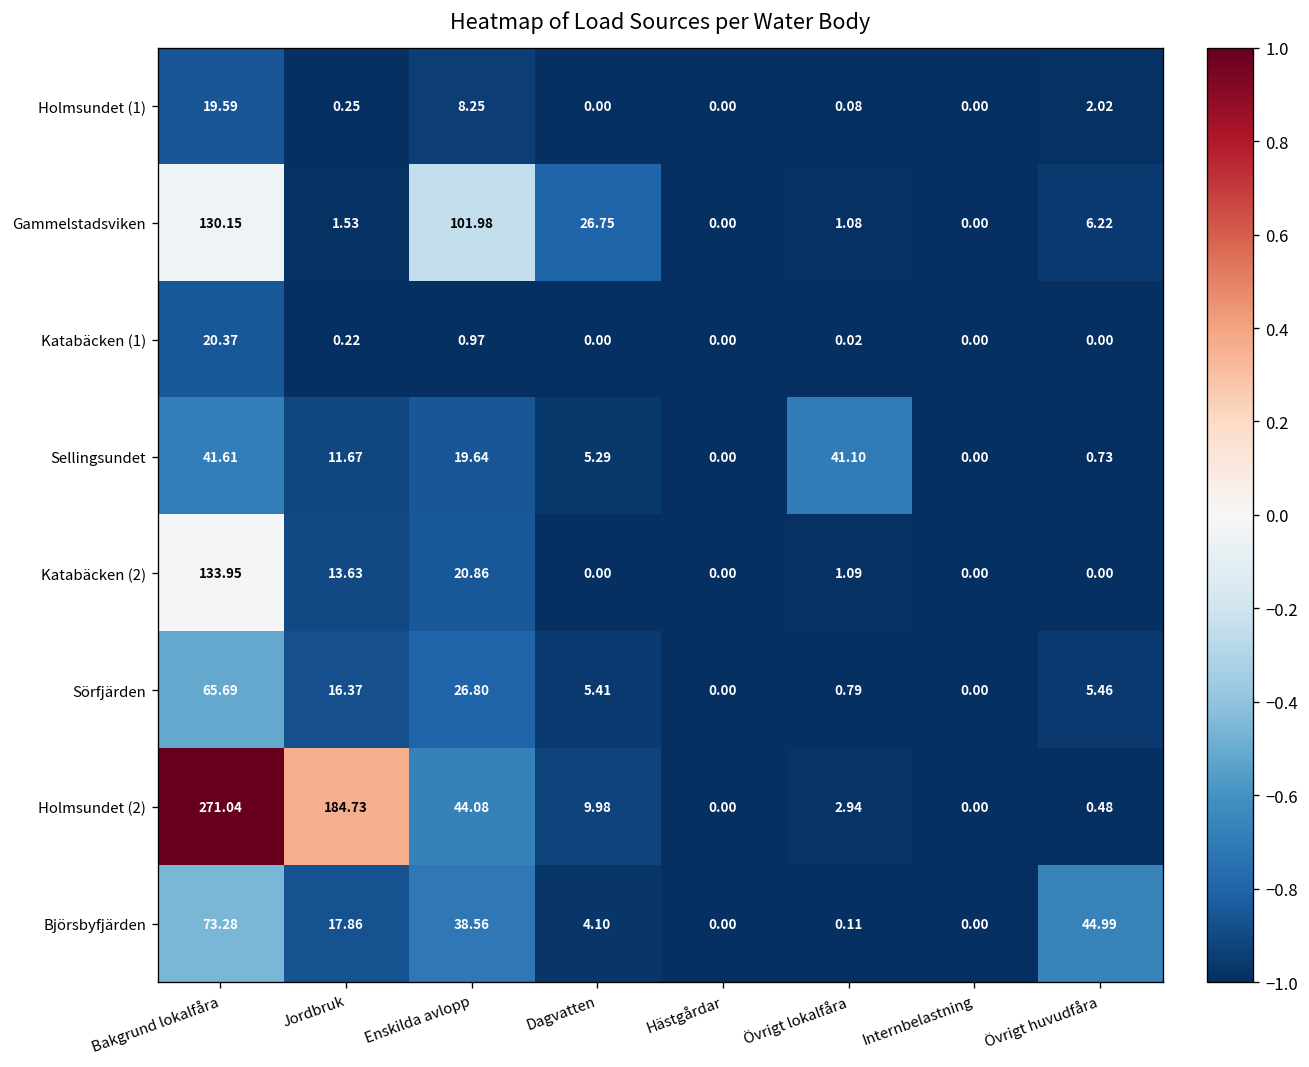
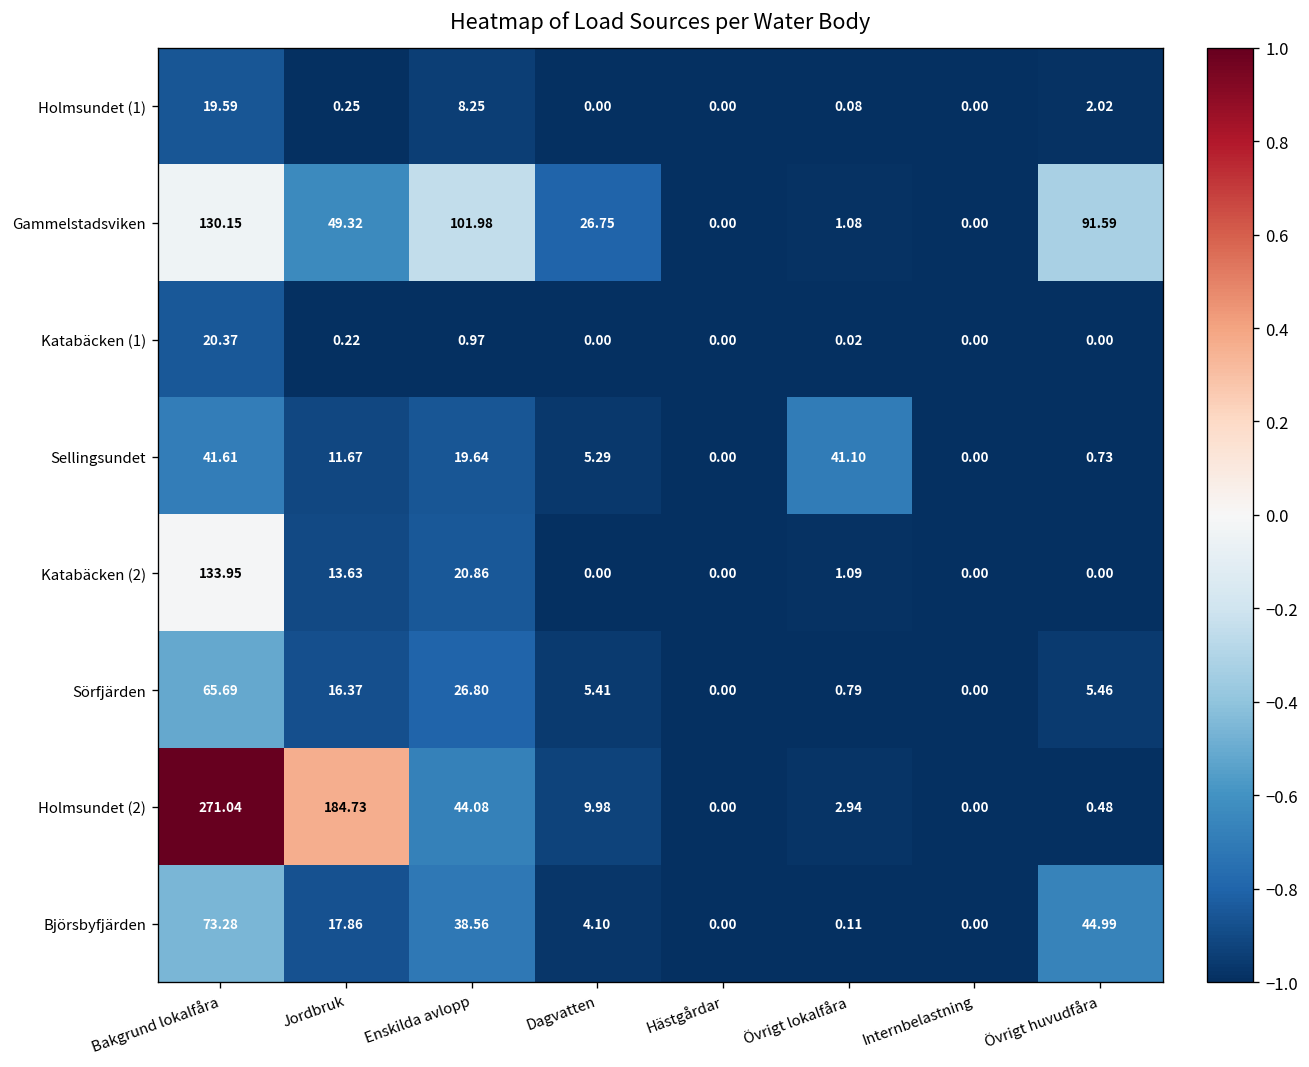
  {
    "Holmsundet (1)": {
      "Bakgrund lokalfåra": 19.59,
      "Jordbruk": 0.25,
      "Enskilda avlopp": 8.25,
      "Dagvatten": 0.00,
      "Hästgårdar": 0.00,
      "Övrigt lokalfåra": 0.08,
      "Internbelastning": 0.00,
      "Övrigt huvudfåra": 2.02
    },
    "Gammelstadsviken": {
      "Bakgrund lokalfåra": 130.15,
-     "Jordbruk": 1.53,
+     "Jordbruk": 49.32,
      "Enskilda avlopp": 101.98,
      "Dagvatten": 26.75,
      "Hästgårdar": 0.00,
      "Övrigt lokalfåra": 1.08,
      "Internbelastning": 0.00,
-     "Övrigt huvudfåra": 6.22
+     "Övrigt huvudfåra": 91.59
    },
    "Katabäcken (1)": {
      "Bakgrund lokalfåra": 20.37,
      "Jordbruk": 0.22,
      "Enskilda avlopp": 0.97,
      "Dagvatten": 0.00,
      "Hästgårdar": 0.00,
      "Övrigt lokalfåra": 0.02,
      "Internbelastning": 0.00,
      "Övrigt huvudfåra": 0.00
    },
    "Sellingsundet": {
      "Bakgrund lokalfåra": 41.61,
      "Jordbruk": 11.67,
      "Enskilda avlopp": 19.64,
      "Dagvatten": 5.29,
      "Hästgårdar": 0.00,
      "Övrigt lokalfåra": 41.10,
      "Internbelastning": 0.00,
      "Övrigt huvudfåra": 0.73
    },
    "Katabäcken (2)": {
      "Bakgrund lokalfåra": 133.95,
      "Jordbruk": 13.63,
      "Enskilda avlopp": 20.86,
      "Dagvatten": 0.00,
      "Hästgårdar": 0.00,
      "Övrigt lokalfåra": 1.09,
      "Internbelastning": 0.00,
      "Övrigt huvudfåra": 0.00
    },
    "Sörfjärden": {
      "Bakgrund lokalfåra": 65.69,
      "Jordbruk": 16.37,
      "Enskilda avlopp": 26.80,
      "Dagvatten": 5.41,
      "Hästgårdar": 0.00,
      "Övrigt lokalfåra": 0.79,
      "Internbelastning": 0.00,
      "Övrigt huvudfåra": 5.46
    },
    "Holmsundet (2)": {
      "Bakgrund lokalfåra": 271.04,
      "Jordbruk": 184.73,
      "Enskilda avlopp": 44.08,
      "Dagvatten": 9.98,
      "Hästgårdar": 0.00,
      "Övrigt lokalfåra": 2.94,
      "Internbelastning": 0.00,
      "Övrigt huvudfåra": 0.48
    },
    "Björsbyfjärden": {
      "Bakgrund lokalfåra": 73.28,
      "Jordbruk": 17.86,
      "Enskilda avlopp": 38.56,
      "Dagvatten": 4.10,
      "Hästgårdar": 0.00,
      "Övrigt lokalfåra": 0.11,
      "Internbelastning": 0.00,
      "Övrigt huvudfåra": 44.99
    }
  }
